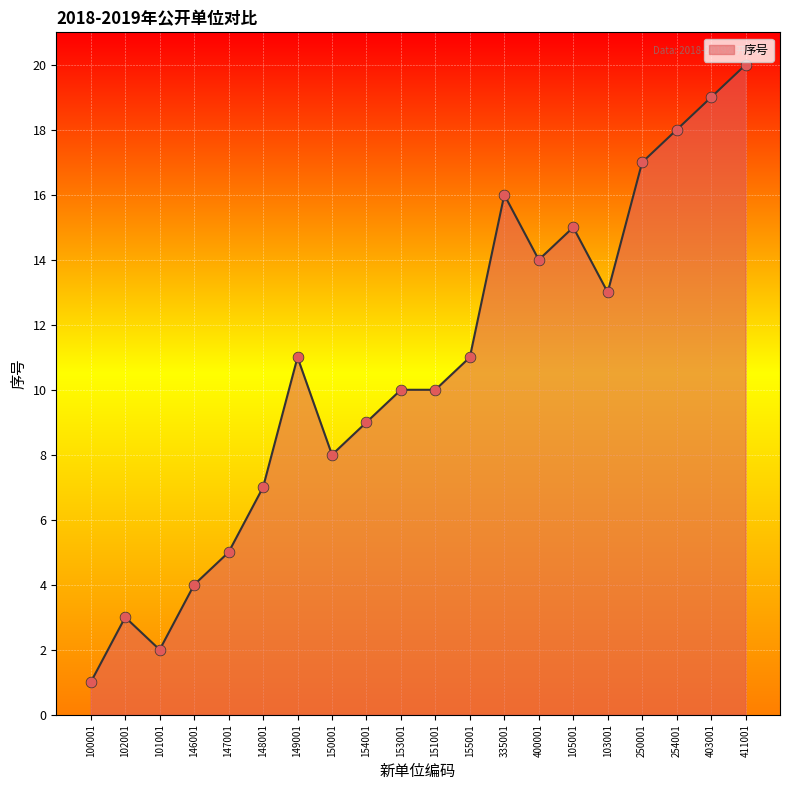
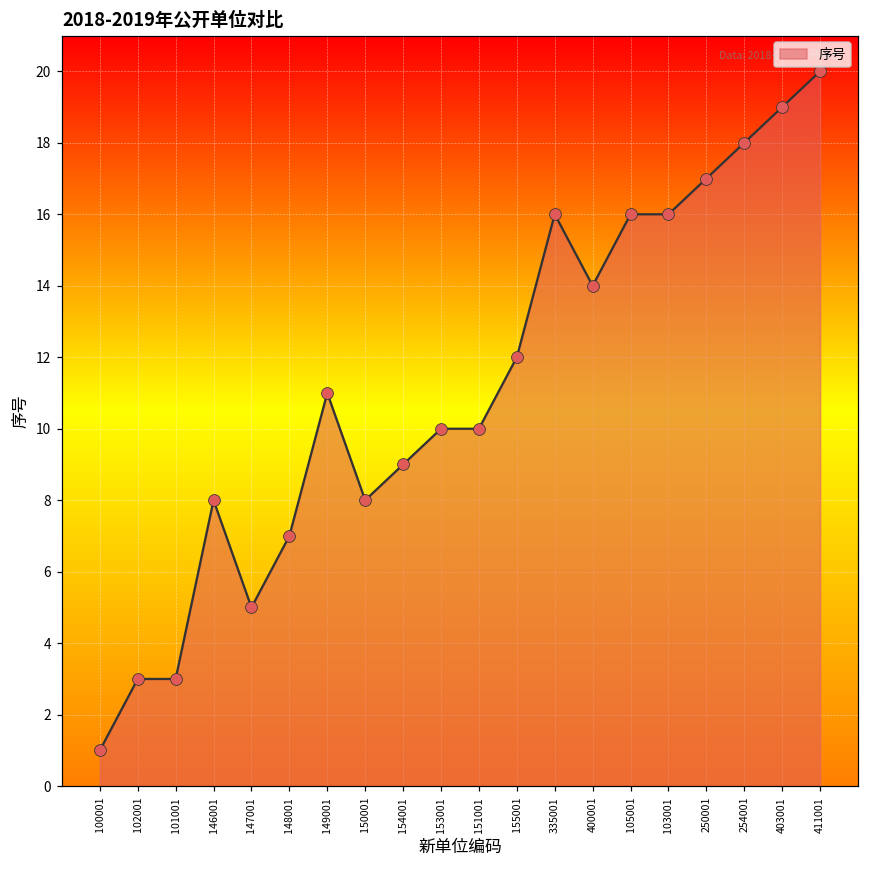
  {
    "100001": 1,
    "102001": 3,
-   "101001": 2,
-   "146001": 4,
+   "101001": 3,
+   "146001": 8,
    "147001": 5,
    "148001": 7,
    "149001": 11,
    "150001": 8,
    "154001": 9,
    "153001": 10,
    "151001": 10,
-   "155001": 11,
+   "155001": 12,
    "335001": 16,
    "400001": 14,
-   "105001": 15,
-   "103001": 13,
+   "105001": 16,
+   "103001": 16,
    "250001": 17,
    "254001": 18,
    "403001": 19
  }
